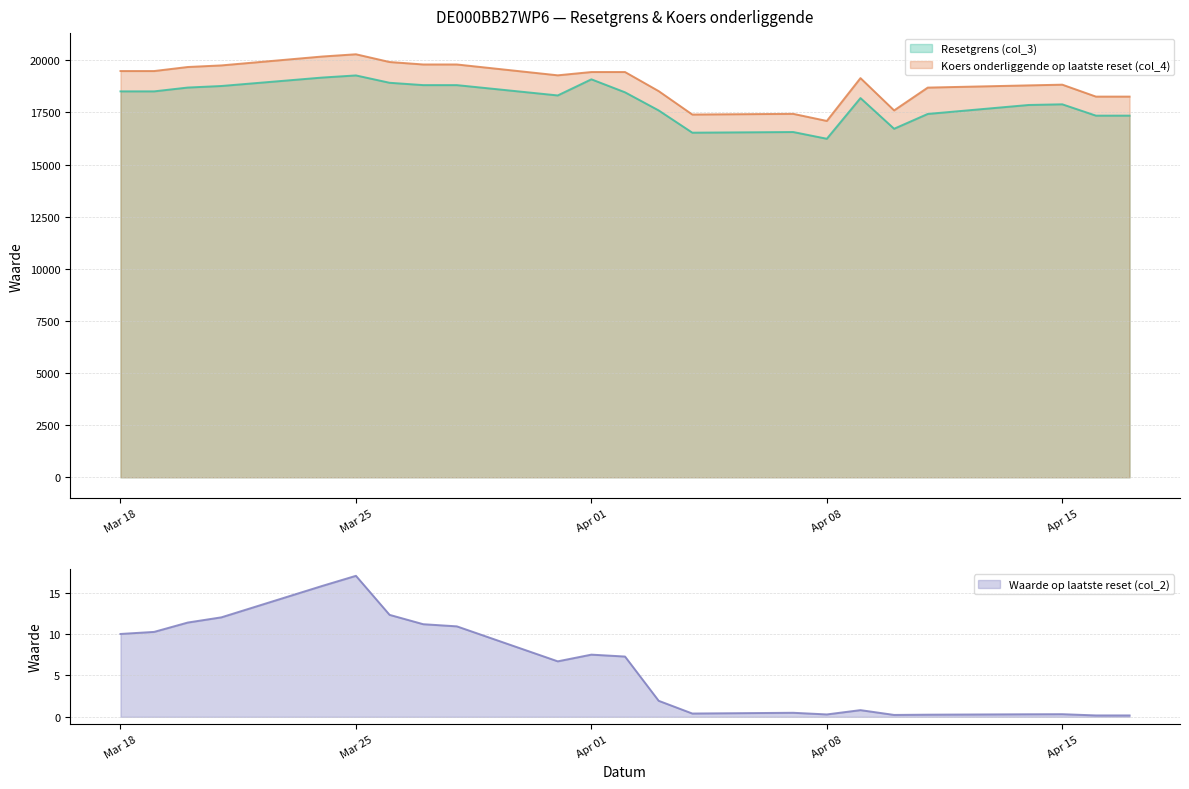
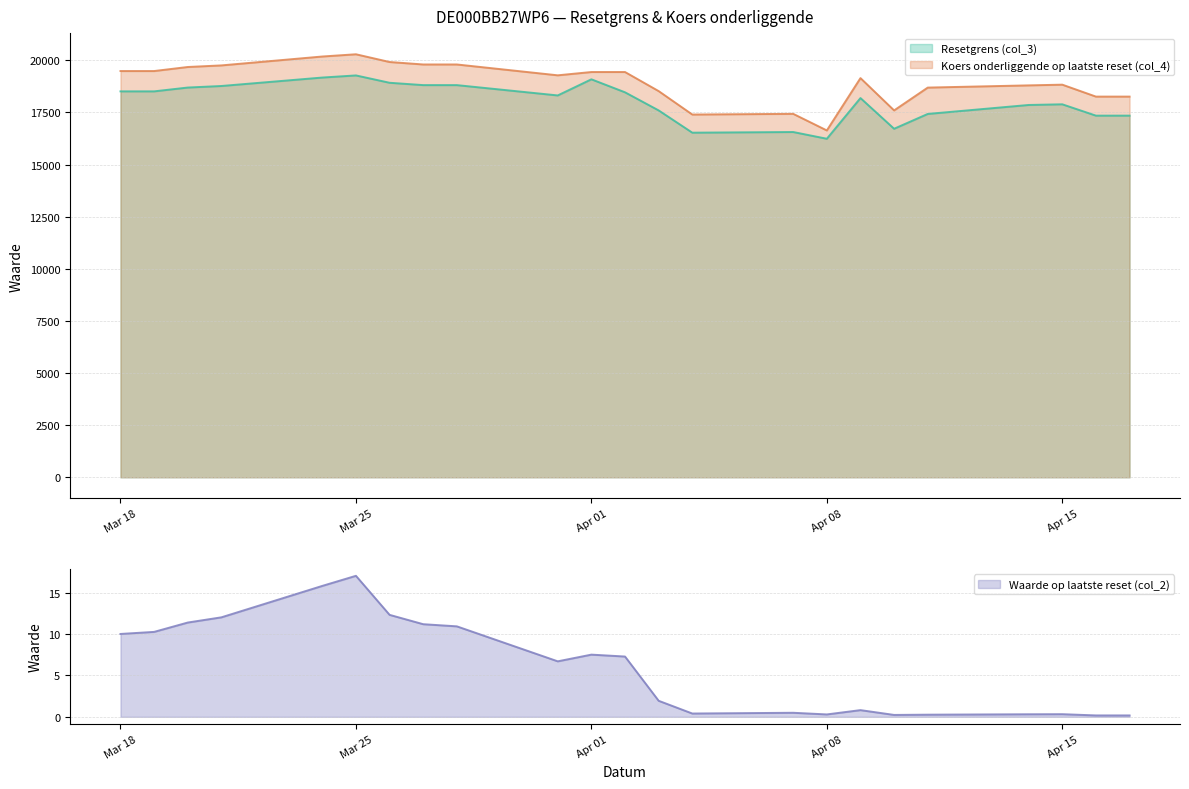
  {
    "DE000BB27WP6 — Resetgrens & Koers onderliggende": {
      "Resetgrens (col_3)": {
        "Mar 18": 18500,
        "Mar 25": 19300,
        "Apr 01": 19100,
        "Apr 08": 16200,
        "Apr 15": 17900
      },
      "Koers onderliggende op laatste reset (col_4)": {
        "Mar 18": 19500,
        "Mar 25": 20300,
        "Apr 01": 19400,
-       "Apr 08": 17100,
+       "Apr 08": 16600,
        "Apr 15": 18800
      }
    }
  }
